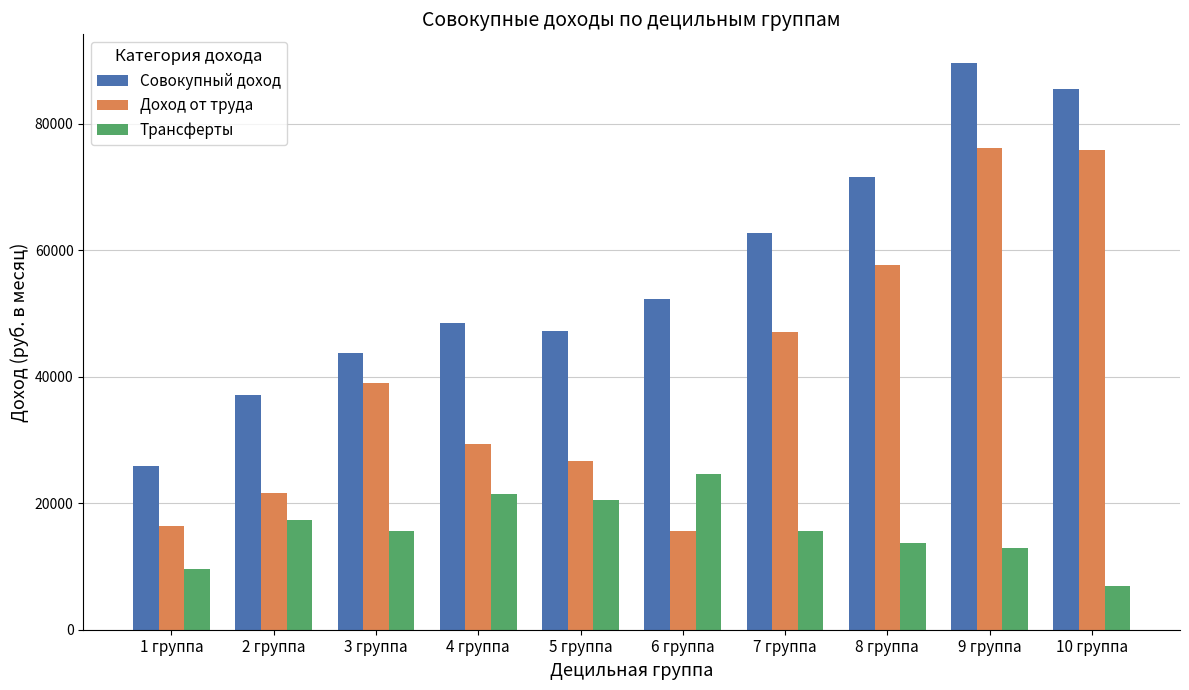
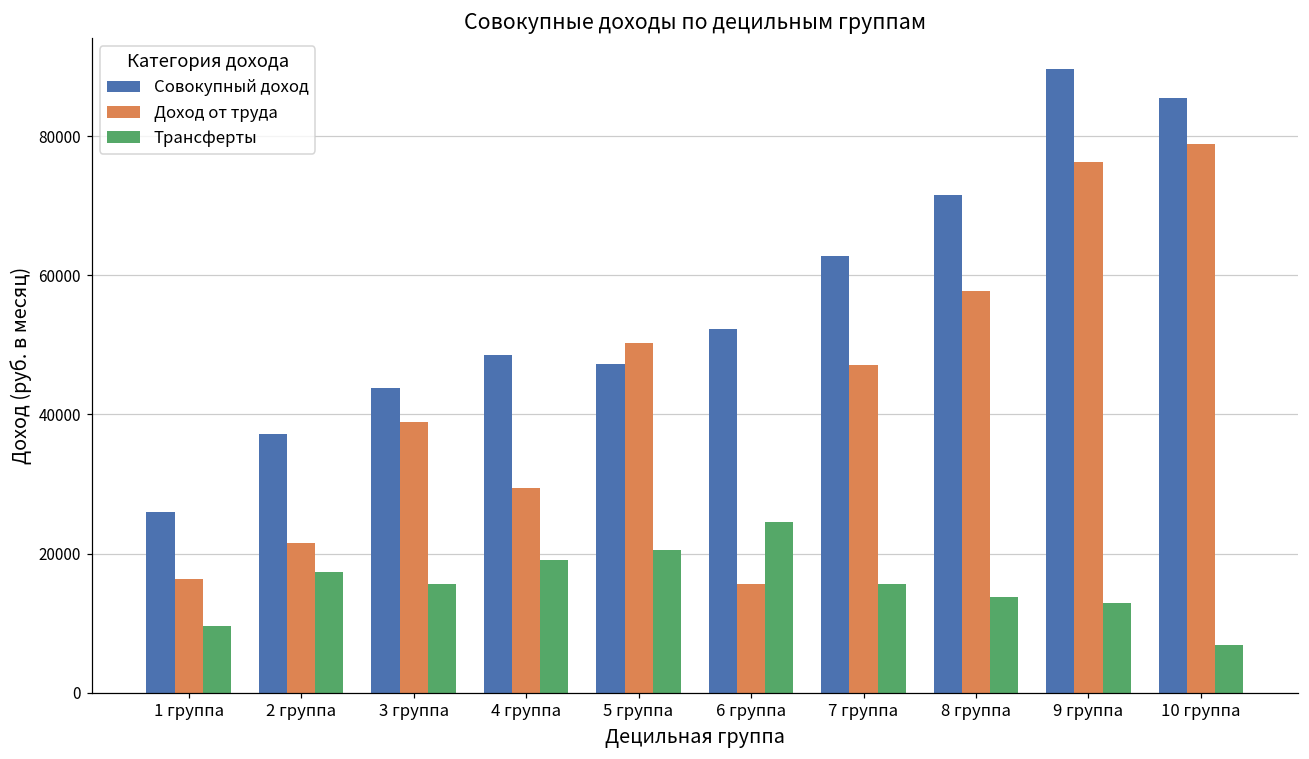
  {
    "Совокупный доход": {
      "1 группа": 26000,
      "2 группа": 37000,
      "3 группа": 44000,
      "4 группа": 48000,
      "5 группа": 47000,
      "6 группа": 52000,
      "7 группа": 63000,
      "8 группа": 72000,
      "9 группа": 90000,
      "10 группа": 85000
    },
    "Доход от труда": {
      "1 группа": 16000,
      "2 группа": 22000,
      "3 группа": 39000,
      "4 группа": 29000,
-     "5 группа": 27000,
+     "5 группа": 50000,
      "6 группа": 16000,
      "7 группа": 47000,
      "8 группа": 58000,
      "9 группа": 76000,
-     "10 группа": 76000
+     "10 группа": 79000
    },
    "Трансферты": {
      "1 группа": 10000,
      "2 группа": 17000,
      "3 группа": 16000,
-     "4 группа": 22000,
+     "4 группа": 19000,
      "5 группа": 21000,
      "6 группа": 25000,
      "7 группа": 16000,
      "8 группа": 14000,
      "9 группа": 13000,
      "10 группа": 7000
    }
  }
